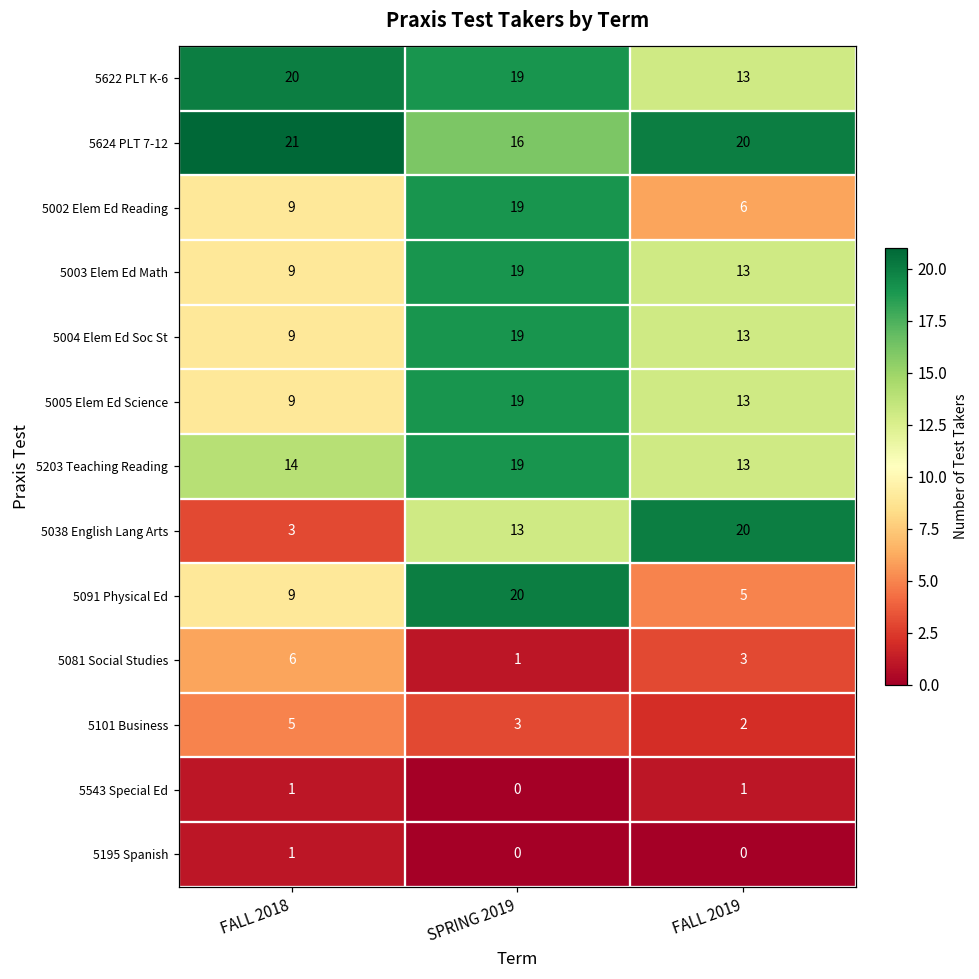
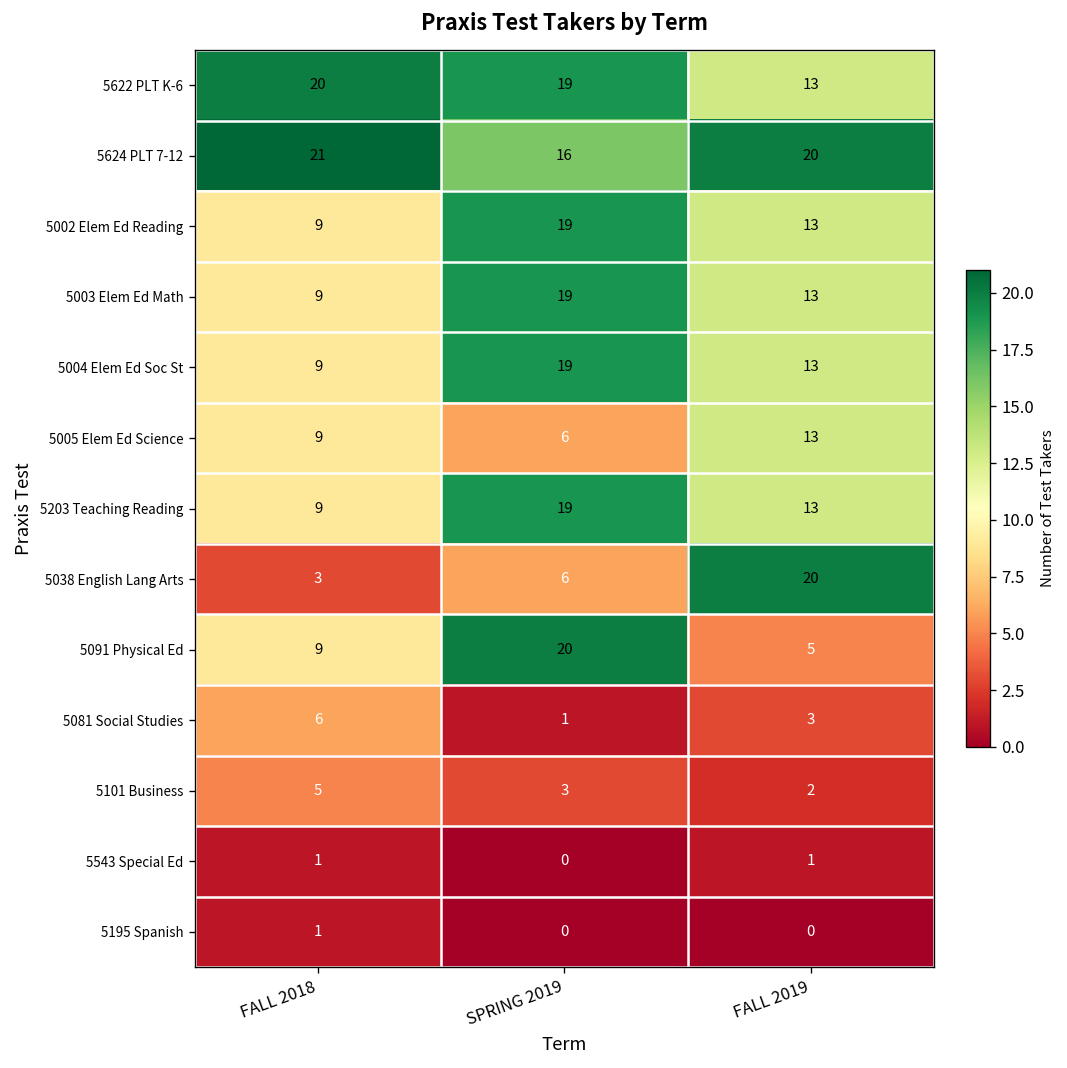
  {
    "5622 PLT K-6": {
      "FALL 2018": 20,
      "SPRING 2019": 19,
      "FALL 2019": 13
    },
    "5624 PLT 7-12": {
      "FALL 2018": 21,
      "SPRING 2019": 16,
      "FALL 2019": 20
    },
    "5002 Elem Ed Reading": {
      "FALL 2018": 9,
      "SPRING 2019": 19,
-     "FALL 2019": 6
+     "FALL 2019": 13
    },
    "5003 Elem Ed Math": {
      "FALL 2018": 9,
      "SPRING 2019": 19,
      "FALL 2019": 13
    },
    "5004 Elem Ed Soc St": {
      "FALL 2018": 9,
      "SPRING 2019": 19,
      "FALL 2019": 13
    },
    "5005 Elem Ed Science": {
      "FALL 2018": 9,
-     "SPRING 2019": 19,
+     "SPRING 2019": 6,
      "FALL 2019": 13
    },
    "5203 Teaching Reading": {
-     "FALL 2018": 14,
+     "FALL 2018": 9,
      "SPRING 2019": 19,
      "FALL 2019": 13
    },
    "5038 English Lang Arts": {
      "FALL 2018": 3,
-     "SPRING 2019": 13,
+     "SPRING 2019": 6,
      "FALL 2019": 20
    },
    "5091 Physical Ed": {
      "FALL 2018": 9,
      "SPRING 2019": 20,
      "FALL 2019": 5
    },
    "5081 Social Studies": {
      "FALL 2018": 6,
      "SPRING 2019": 1,
      "FALL 2019": 3
    },
    "5101 Business": {
      "FALL 2018": 5,
      "SPRING 2019": 3,
      "FALL 2019": 2
    },
    "5543 Special Ed": {
      "FALL 2018": 1,
      "SPRING 2019": 0,
      "FALL 2019": 1
    },
    "5195 Spanish": {
      "FALL 2018": 1,
      "SPRING 2019": 0,
      "FALL 2019": 0
    }
  }
